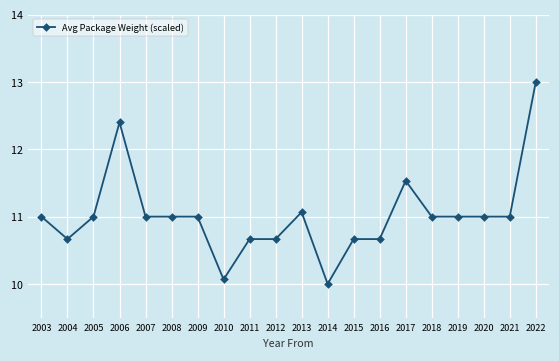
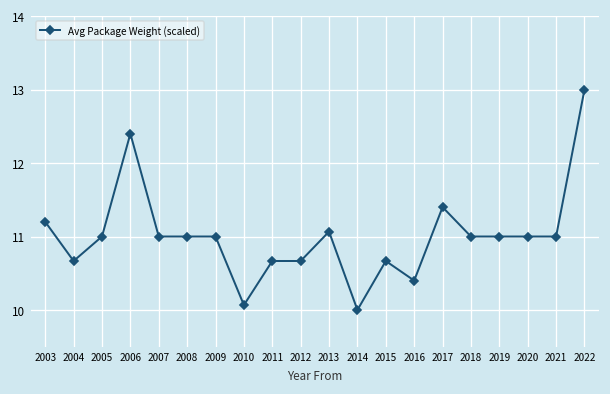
  {
-   "2003": 11.0,
+   "2003": 11.2,
    "2004": 10.7,
    "2005": 11.0,
    "2006": 12.4,
    "2007": 11.0,
    "2008": 11.0,
    "2009": 11.0,
    "2010": 10.1,
    "2011": 10.7,
    "2012": 10.7,
    "2013": 11.1,
    "2014": 10.0,
    "2015": 10.7,
-   "2016": 10.7,
-   "2017": 11.5,
+   "2016": 10.4,
+   "2017": 11.4,
    "2018": 11.0,
    "2019": 11.0,
    "2020": 11.0,
    "2021": 11.0,
    "2022": 13.0
  }
